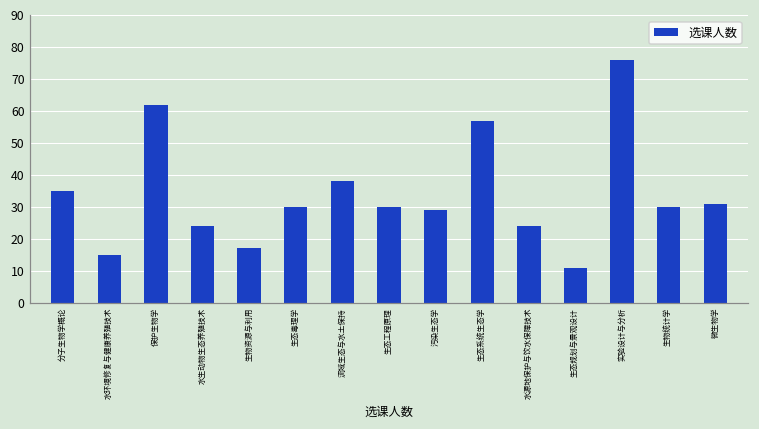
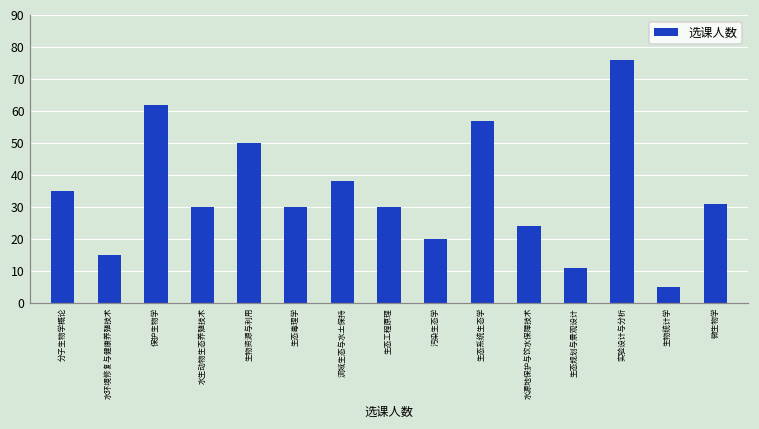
  {
    "分子生物学概论": 35,
    "水环境修复与健康养殖技术": 15,
    "保护生物学": 62,
-   "水生动物生态养殖技术": 24,
-   "生物资源与利用": 17,
+   "水生动物生态养殖技术": 30,
+   "生物资源与利用": 50,
    "生态毒理学": 30,
    "流域生态与水土保持": 38,
    "生态工程原理": 30,
-   "污染生态学": 29,
+   "污染生态学": 20,
    "生态系统生态学": 57,
    "水源地保护与饮水保障技术": 24,
    "生态规划与景观设计": 11,
    "实验设计与分析": 76,
-   "生物统计学": 30,
+   "生物统计学": 5,
    "微生物学": 31
  }
